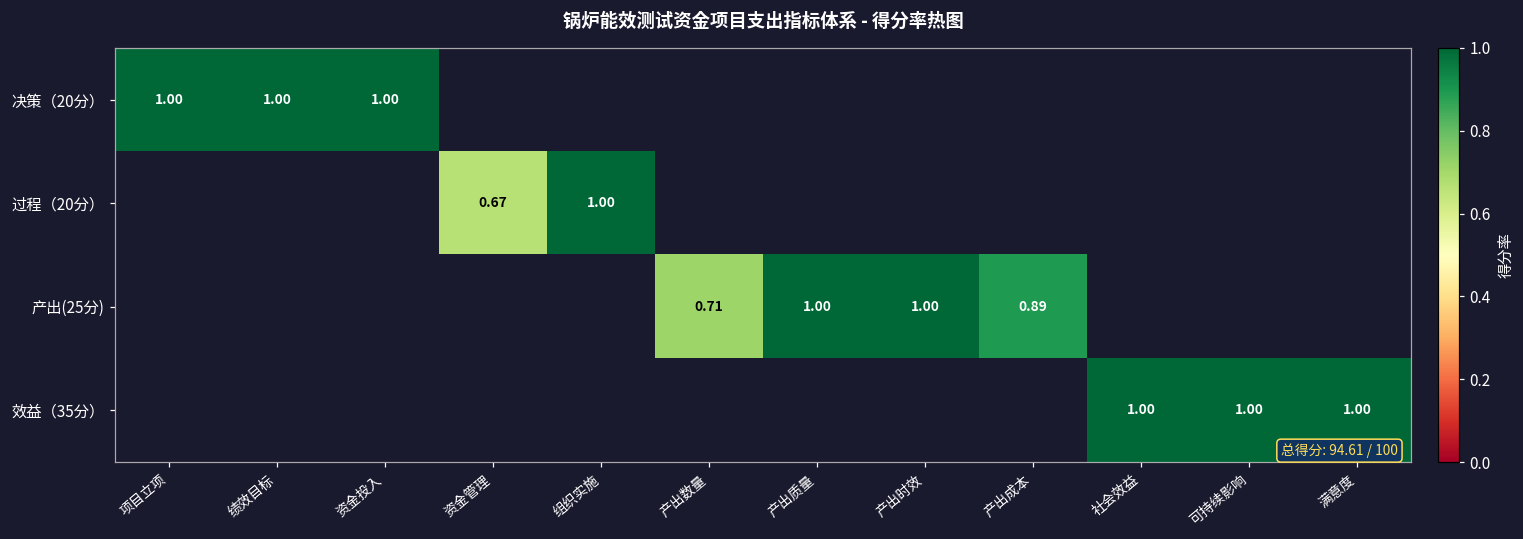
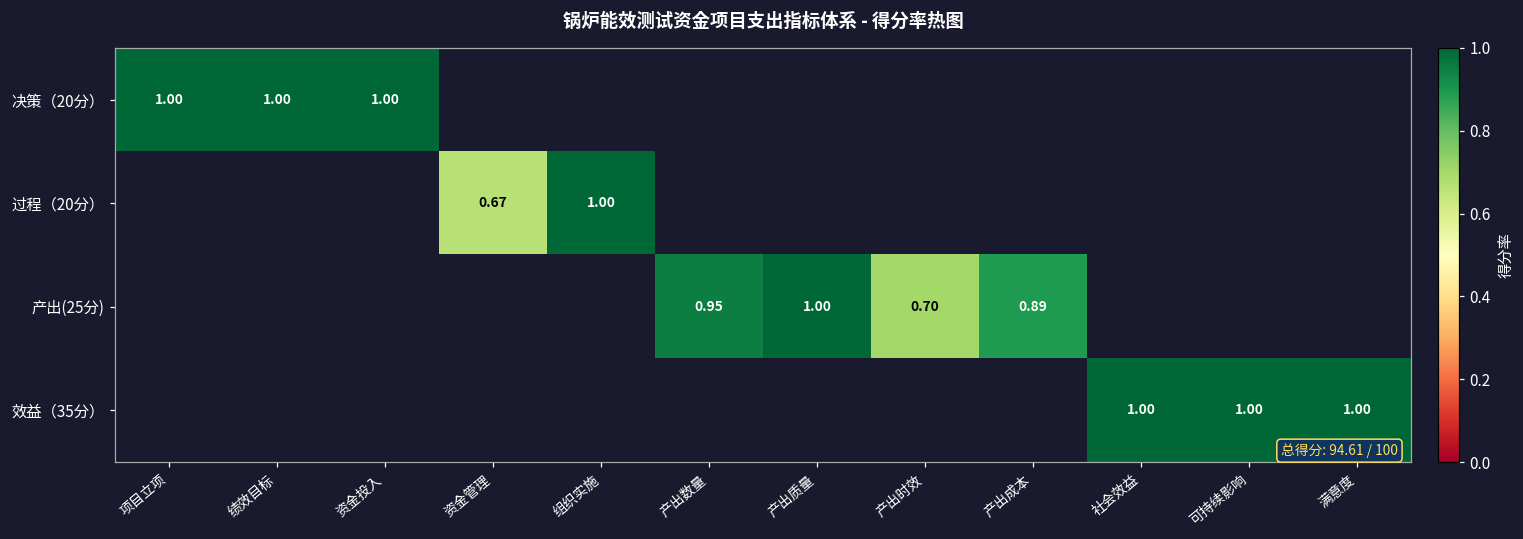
  {
    "决策（20分）": {
      "项目立项": 1.00,
      "绩效目标": 1.00,
      "资金投入": 1.00
    },
    "过程（20分）": {
      "资金管理": 0.67,
      "组织实施": 1.00
    },
    "产出(25分)": {
-     "产出数量": 0.71,
+     "产出数量": 0.95,
      "产出质量": 1.00,
-     "产出时效": 1.00,
+     "产出时效": 0.70,
      "产出成本": 0.89
    },
    "效益（35分）": {
      "社会效益": 1.00,
      "可持续影响": 1.00,
      "满意度": 1.00
    }
  }
